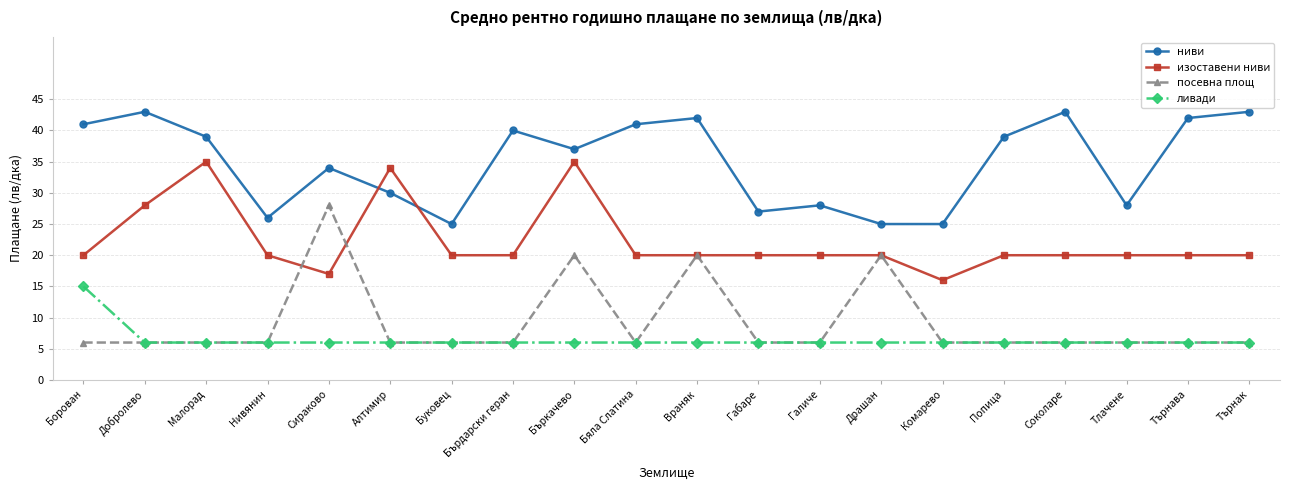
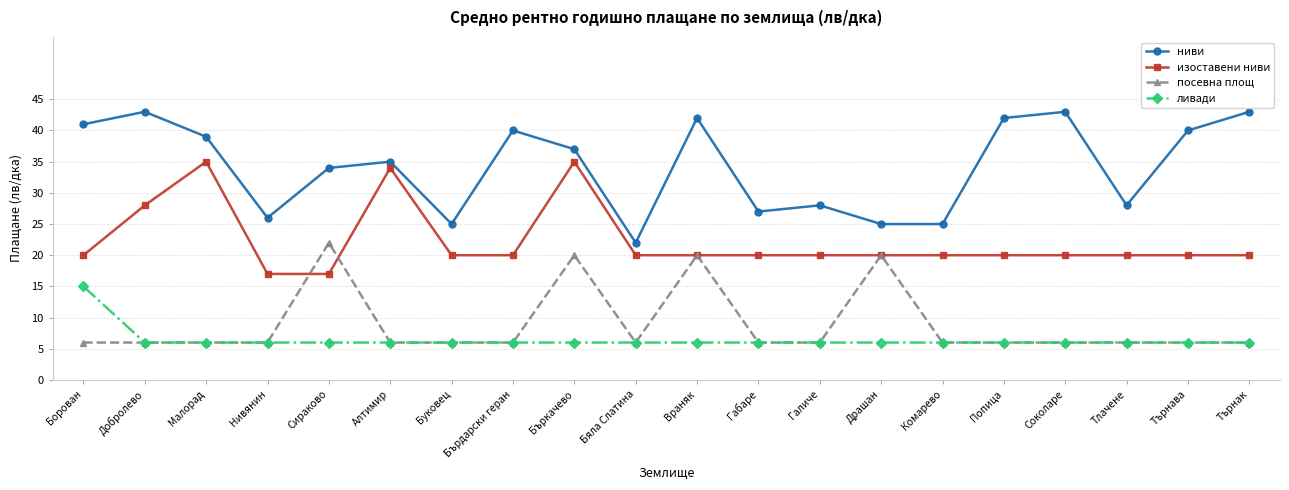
  {
    "ниви": {
      "Борован": 41,
      "Добролево": 43,
      "Малорад": 39,
      "Нивянин": 26,
      "Сираково": 34,
-     "Алтимир": 30,
+     "Алтимир": 35,
      "Буковец": 25,
      "Бърдарски геран": 40,
      "Бъркачево": 37,
-     "Бяла Слатина": 41,
+     "Бяла Слатина": 22,
      "Враняк": 42,
      "Габаре": 27,
      "Галиче": 28,
      "Драшан": 25,
      "Комарево": 25,
-     "Попица": 39,
+     "Попица": 42,
      "Соколаре": 43,
      "Тлачене": 28,
-     "Търнава": 42,
+     "Търнава": 40,
      "Търнак": 43
    },
    "изоставени ниви": {
      "Борован": 20,
      "Добролево": 28,
      "Малорад": 35,
-     "Нивянин": 20,
+     "Нивянин": 17,
      "Сираково": 17,
      "Алтимир": 34,
      "Буковец": 20,
      "Бърдарски геран": 20,
      "Бъркачево": 35,
      "Бяла Слатина": 20,
      "Габаре": 20,
      "Галиче": 20,
-     "Комарево": 16,
+     "Комарево": 20,
      "Попица": 20,
      "Соколаре": 20,
      "Тлачене": 20,
      "Търнава": 20,
      "Търнак": 20
    },
    "посевна площ": {
      "Борован": 6,
-     "Сираково": 28,
+     "Сираково": 22,
      "Бъркачево": 20
    },
    "ливади": {
      "Борован": 15,
      "Сираково": 6,
      "Бъркачево": 6,
      "Враняк": 6,
      "Драшан": 6
    }
  }
